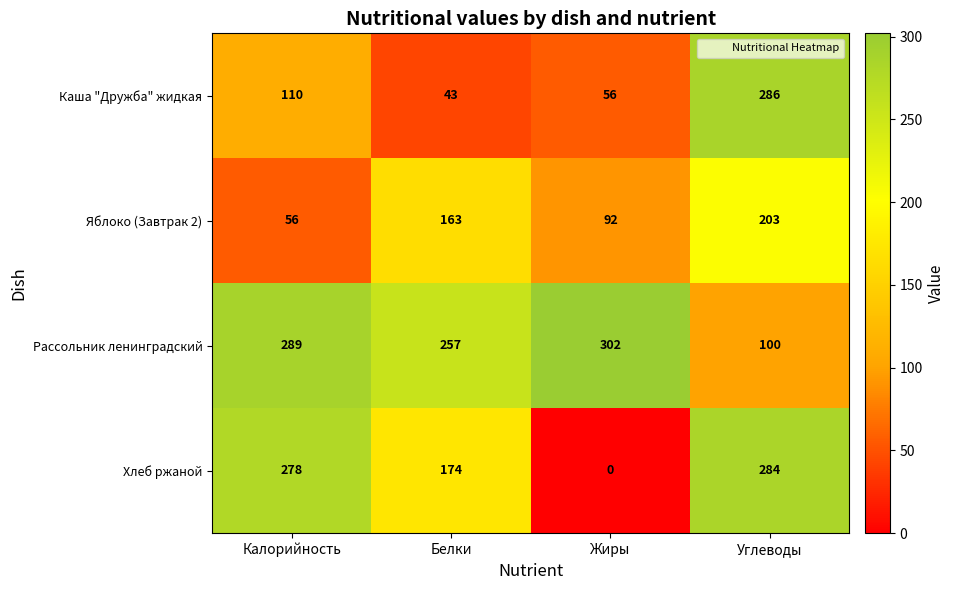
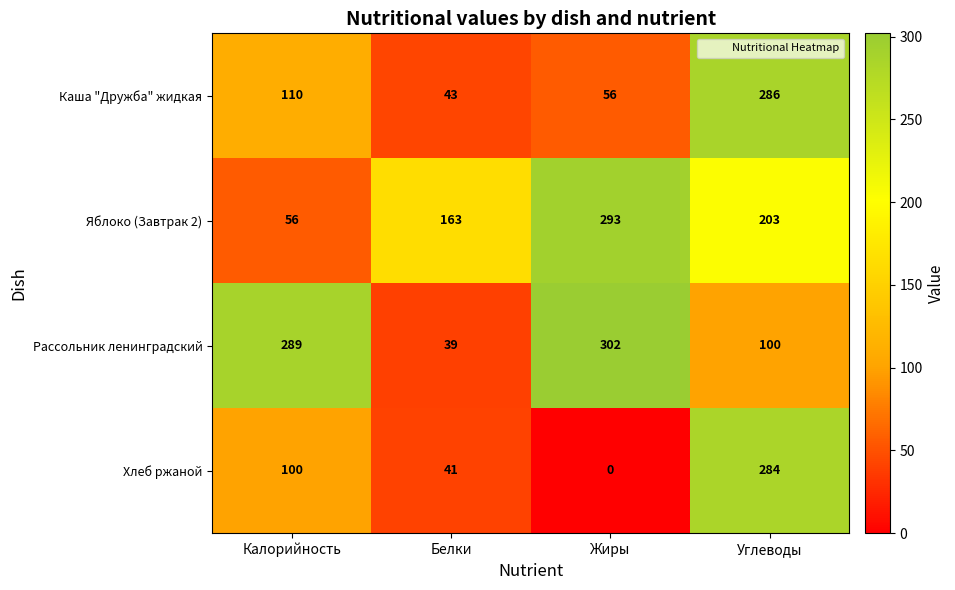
  {
    "Каша \"Дружба\" жидкая": {
      "Калорийность": 110,
      "Белки": 43,
      "Жиры": 56,
      "Углеводы": 286
    },
    "Яблоко (Завтрак 2)": {
      "Калорийность": 56,
      "Белки": 163,
-     "Жиры": 92,
+     "Жиры": 293,
      "Углеводы": 203
    },
    "Рассольник ленинградский": {
      "Калорийность": 289,
-     "Белки": 257,
+     "Белки": 39,
      "Жиры": 302,
      "Углеводы": 100
    },
    "Хлеб ржаной": {
-     "Калорийность": 278,
-     "Белки": 174,
+     "Калорийность": 100,
+     "Белки": 41,
      "Жиры": 0,
      "Углеводы": 284
    }
  }
